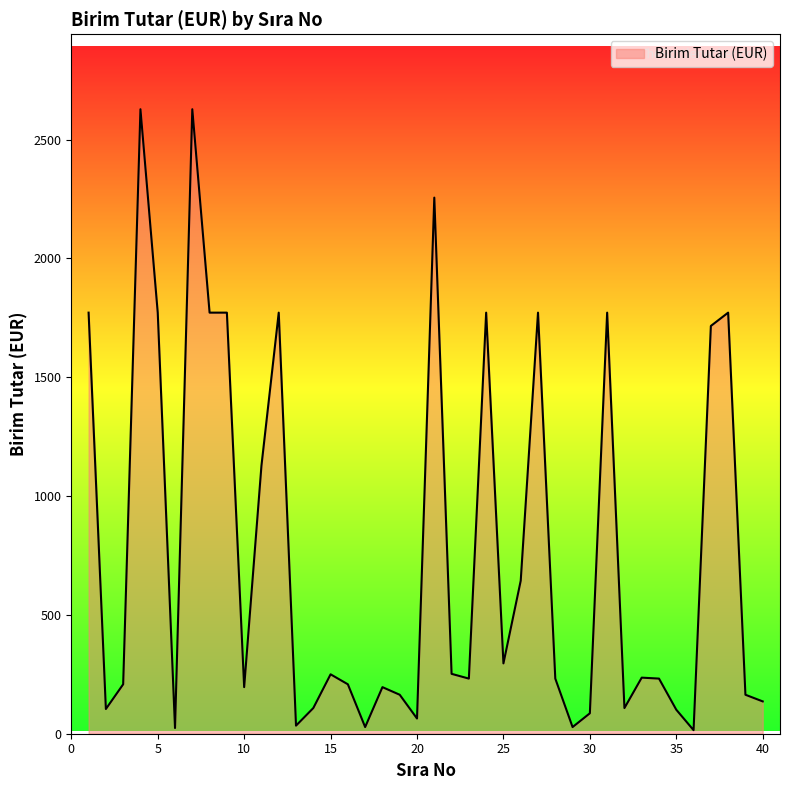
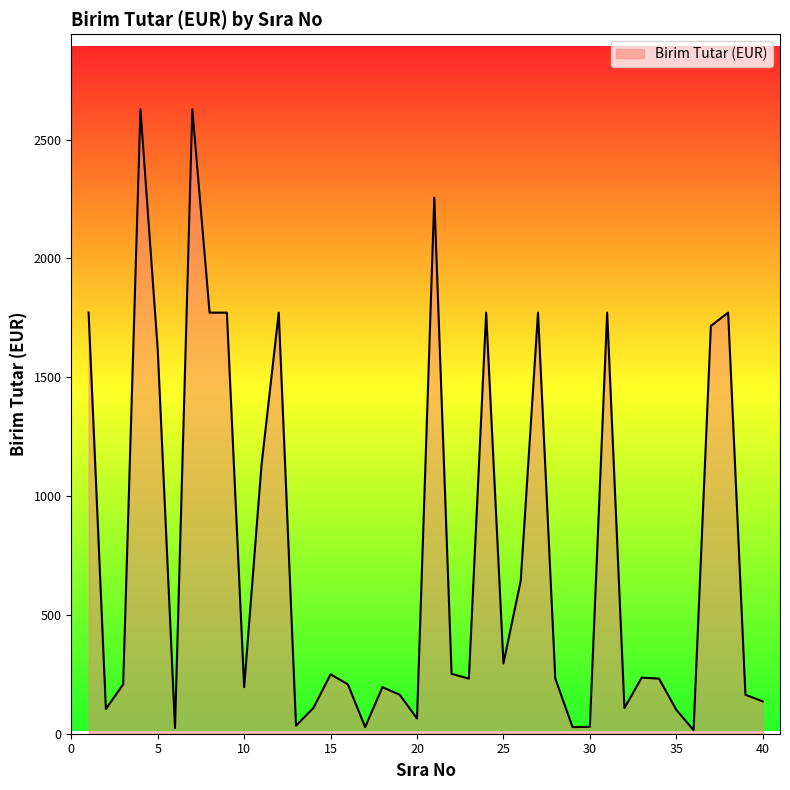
  {
-   "5": 1770,
+   "5": 1620,
    "10": 200,
    "15": 250,
    "20": 60,
    "25": 300,
-   "30": 90,
+   "30": 30,
    "35": 100,
    "40": 140
  }
